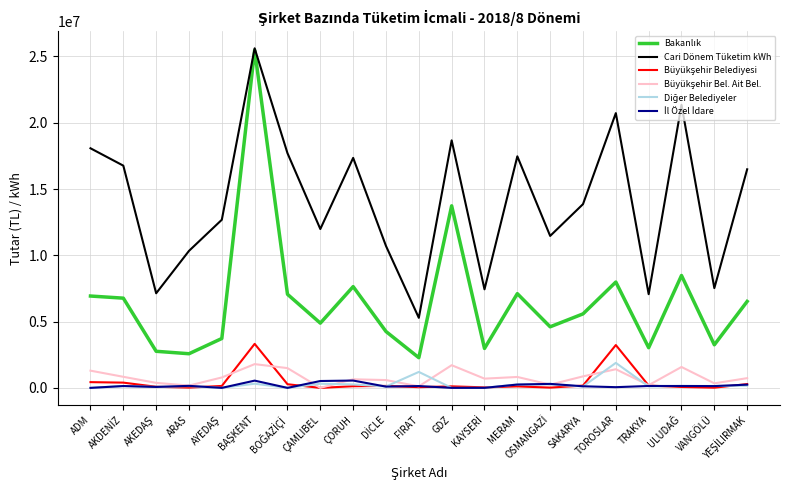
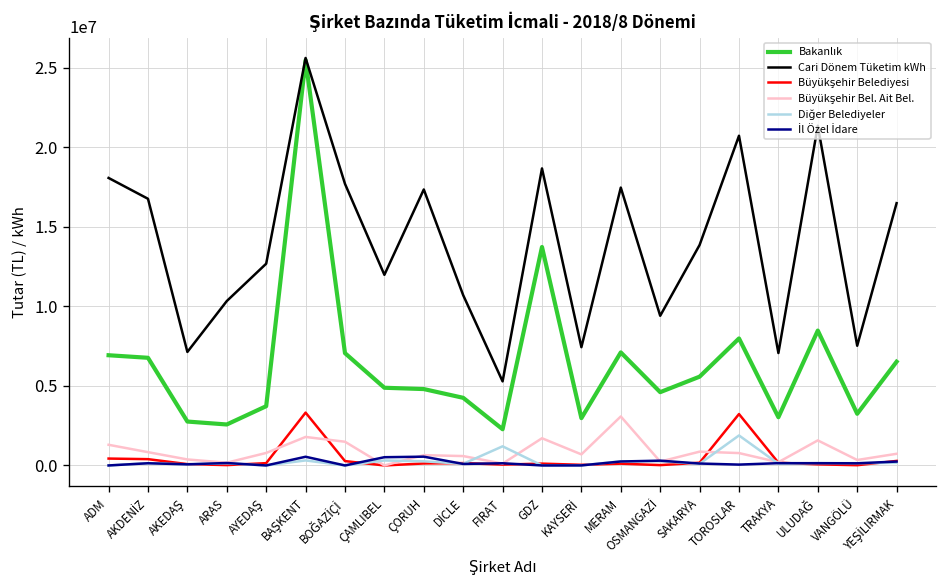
  {
    "Bakanlık": {
      "ADM": 6900000,
      "AKDENİZ": 6800000,
      "AKEDAŞ": 2800000,
      "ARAS": 2600000,
      "AYEDAŞ": 3700000,
      "BOĞAZİÇİ": 7100000,
      "ÇAMLIBEL": 4900000,
-     "ÇORUH": 7600000,
+     "ÇORUH": 4800000,
      "DİCLE": 4300000,
      "FIRAT": 2300000,
      "GDZ": 13700000,
      "KAYSERİ": 3000000,
      "MERAM": 7100000,
      "OSMANGAZİ": 4600000,
      "SAKARYA": 5600000,
      "TOROSLAR": 8000000,
      "TRAKYA": 3000000,
      "ULUDAĞ": 8500000,
      "VANGÖLÜ": 3200000,
      "YEŞİLIRMAK": 6500000
    },
    "Cari Dönem Tüketim kWh": {
      "ADM": 18100000,
      "AKDENİZ": 16800000,
      "AKEDAŞ": 7100000,
      "ARAS": 10300000,
      "AYEDAŞ": 12700000,
      "BOĞAZİÇİ": 17700000,
      "ÇAMLIBEL": 12000000,
      "ÇORUH": 17400000,
      "DİCLE": 10700000,
      "FIRAT": 5300000,
      "GDZ": 18700000,
      "KAYSERİ": 7400000,
      "MERAM": 17500000,
-     "OSMANGAZİ": 11500000,
+     "OSMANGAZİ": 9400000,
      "SAKARYA": 13900000,
      "TOROSLAR": 20700000,
      "TRAKYA": 7100000,
      "VANGÖLÜ": 7500000,
      "YEŞİLIRMAK": 16500000
    },
    "Büyükşehir Belediyesi": {
      "ADM": 400000,
      "AKDENİZ": 400000,
      "BAŞKENT": 3300000,
      "BOĞAZİÇİ": 300000,
      "OSMANGAZİ": 0,
      "TOROSLAR": 3200000
    },
    "Büyükşehir Bel. Ait Bel.": {
      "ADM": 1300000,
      "AKDENİZ": 800000,
      "AKEDAŞ": 400000,
      "AYEDAŞ": 800000,
      "BAŞKENT": 1800000,
      "BOĞAZİÇİ": 1500000,
      "DİCLE": 600000,
      "GDZ": 1700000,
      "KAYSERİ": 700000,
-     "MERAM": 800000,
+     "MERAM": 3100000,
      "SAKARYA": 900000,
-     "TOROSLAR": 1400000,
+     "TOROSLAR": 800000,
      "ULUDAĞ": 1600000,
      "VANGÖLÜ": 300000,
      "YEŞİLIRMAK": 700000
    },
    "Diğer Belediyeler": {
      "BAŞKENT": 300000,
      "ÇAMLIBEL": 300000,
      "FIRAT": 1200000,
      "TOROSLAR": 1900000
    },
    "İl Özel İdare": {
      "BAŞKENT": 500000,
      "ÇAMLIBEL": 500000,
      "TOROSLAR": 100000
    }
  }
